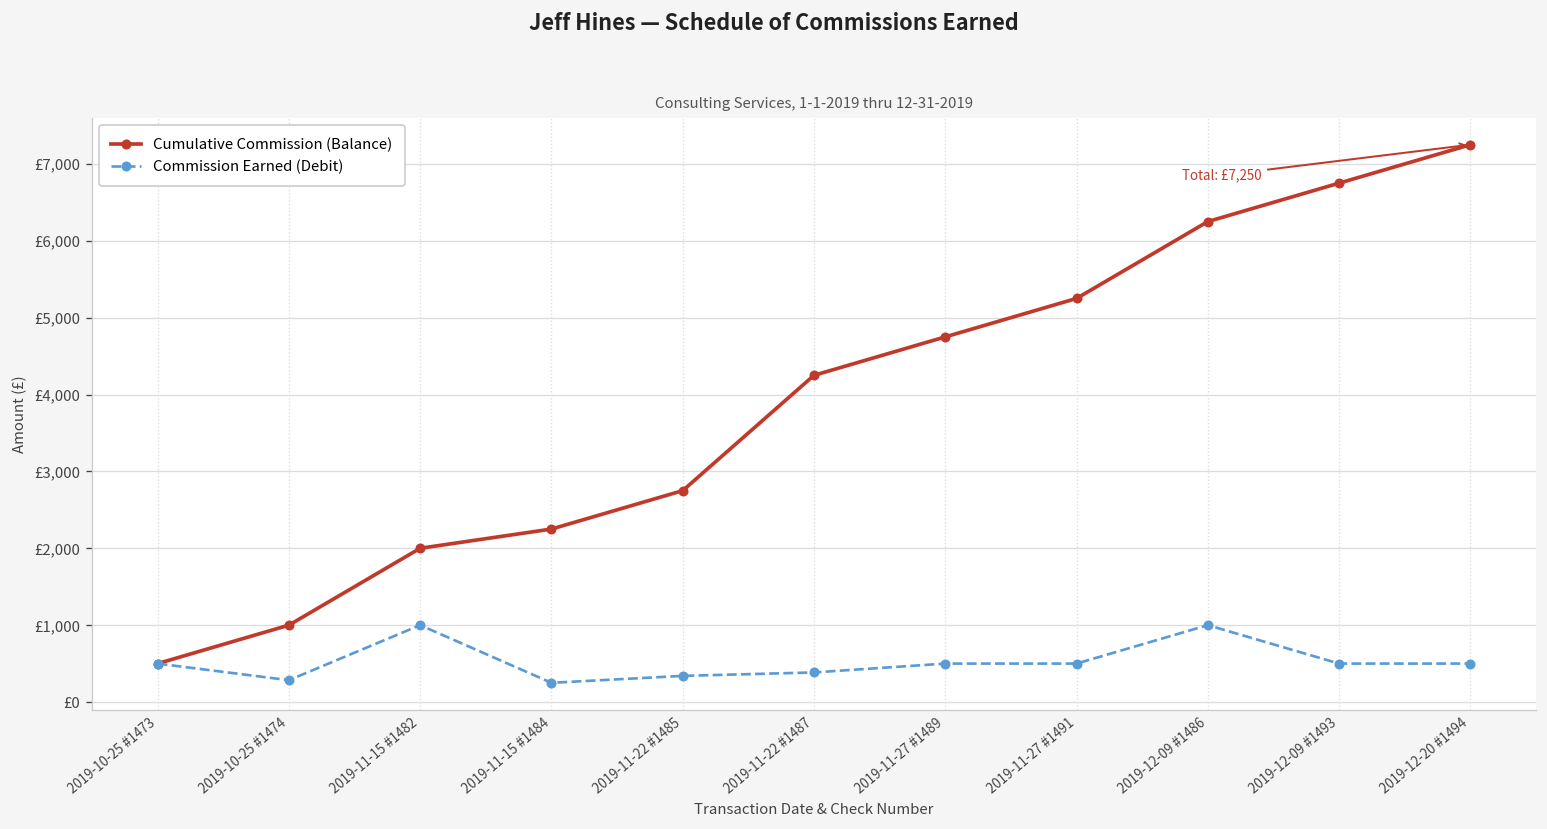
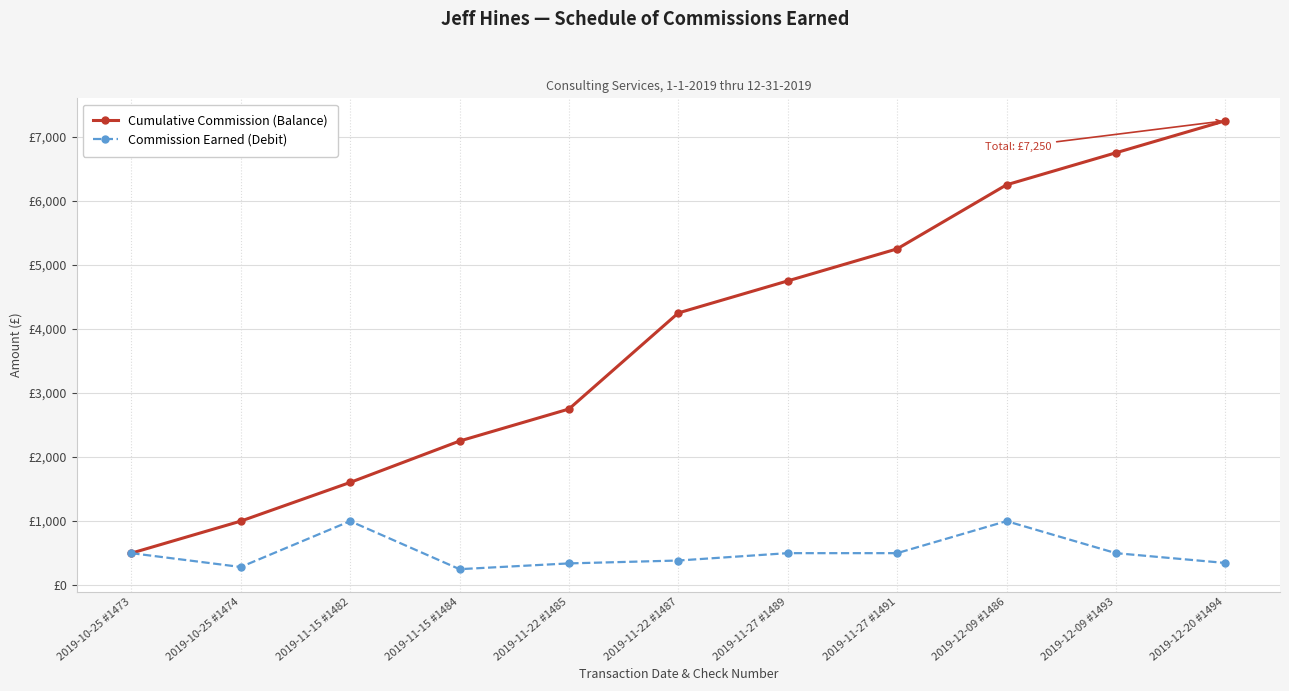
  {
    "Cumulative Commission (Balance)": {
      "2019-10-25 #1474": "£1,000",
-     "2019-11-15 #1482": "£2,000",
+     "2019-11-15 #1482": "£1,600",
      "2019-11-15 #1484": "£2,300",
      "2019-11-22 #1485": "£2,800",
      "2019-11-22 #1487": "£4,300",
      "2019-11-27 #1489": "£4,800",
      "2019-11-27 #1491": "£5,300",
      "2019-12-09 #1486": "£6,300",
      "2019-12-20 #1494": "£7,300"
    },
    "Commission Earned (Debit)": {
      "2019-10-25 #1474": "£300",
      "2019-11-15 #1482": "£1,000",
      "2019-11-15 #1484": "£300",
      "2019-11-22 #1485": "£300",
      "2019-11-22 #1487": "£400",
      "2019-11-27 #1489": "£500",
      "2019-11-27 #1491": "£500",
      "2019-12-09 #1486": "£1,000",
      "2019-12-09 #1493": "£500",
-     "2019-12-20 #1494": "£500"
+     "2019-12-20 #1494": "£300"
    }
  }
